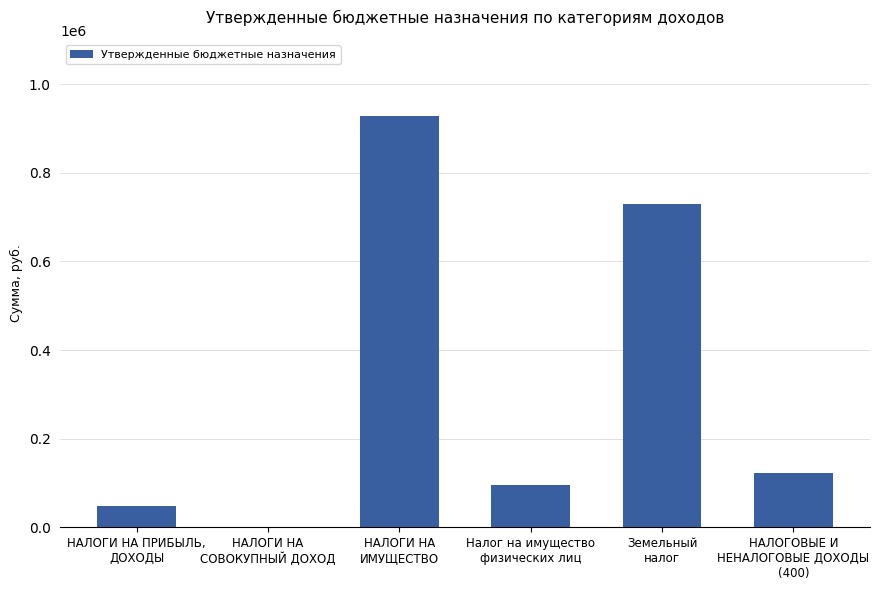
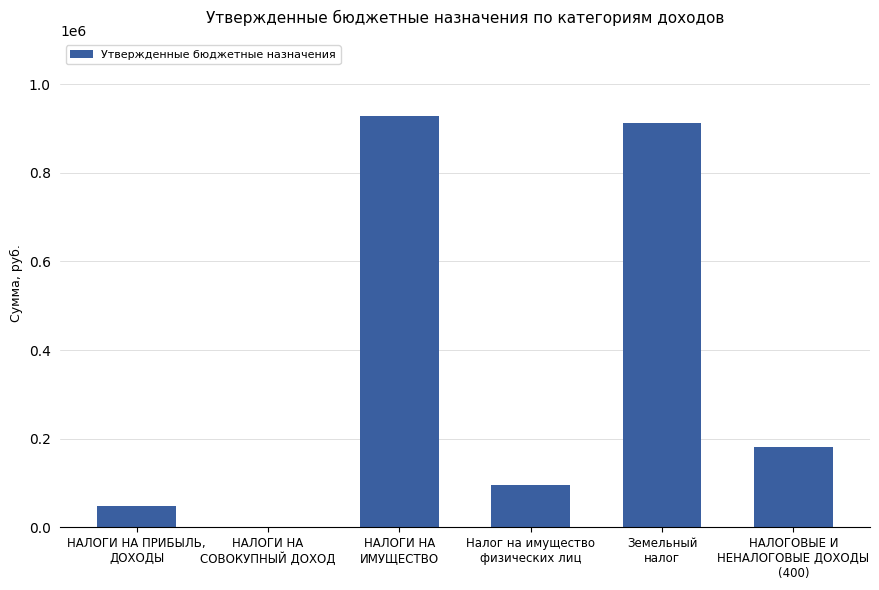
  {
    "НАЛОГИ НА ПРИБЫЛЬ, ДОХОДЫ": 50000,
    "НАЛОГИ НА ИМУЩЕСТВО": 930000,
    "Налог на имущество физических лиц": 100000,
-   "Земельный налог": 730000,
-   "НАЛОГОВЫЕ И НЕНАЛОГОВЫЕ ДОХОДЫ (400)": 120000
+   "Земельный налог": 910000,
+   "НАЛОГОВЫЕ И НЕНАЛОГОВЫЕ ДОХОДЫ (400)": 180000
  }
